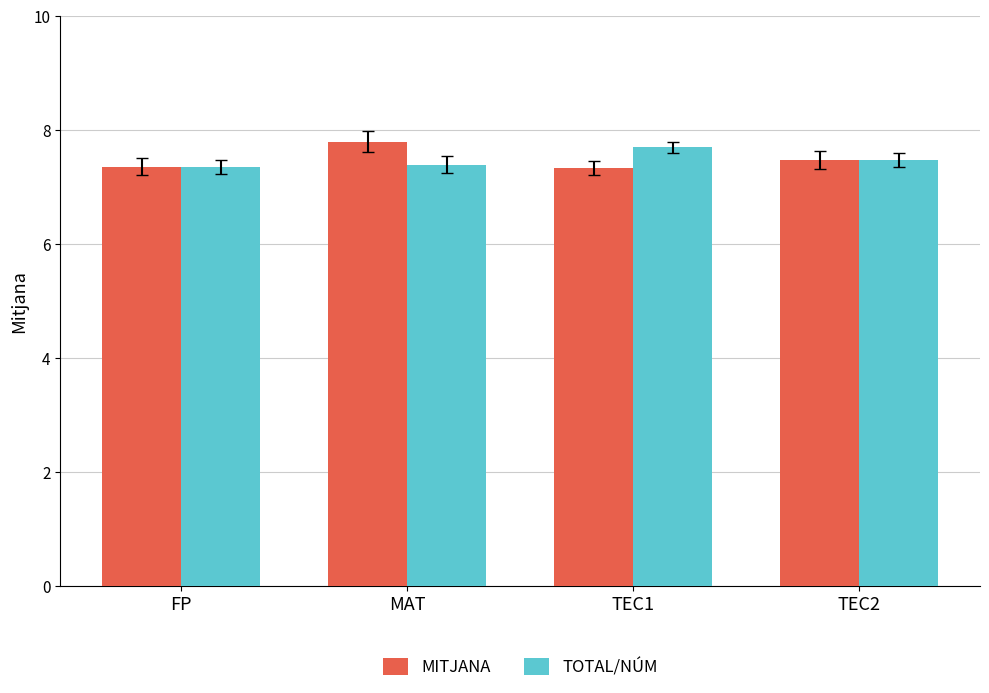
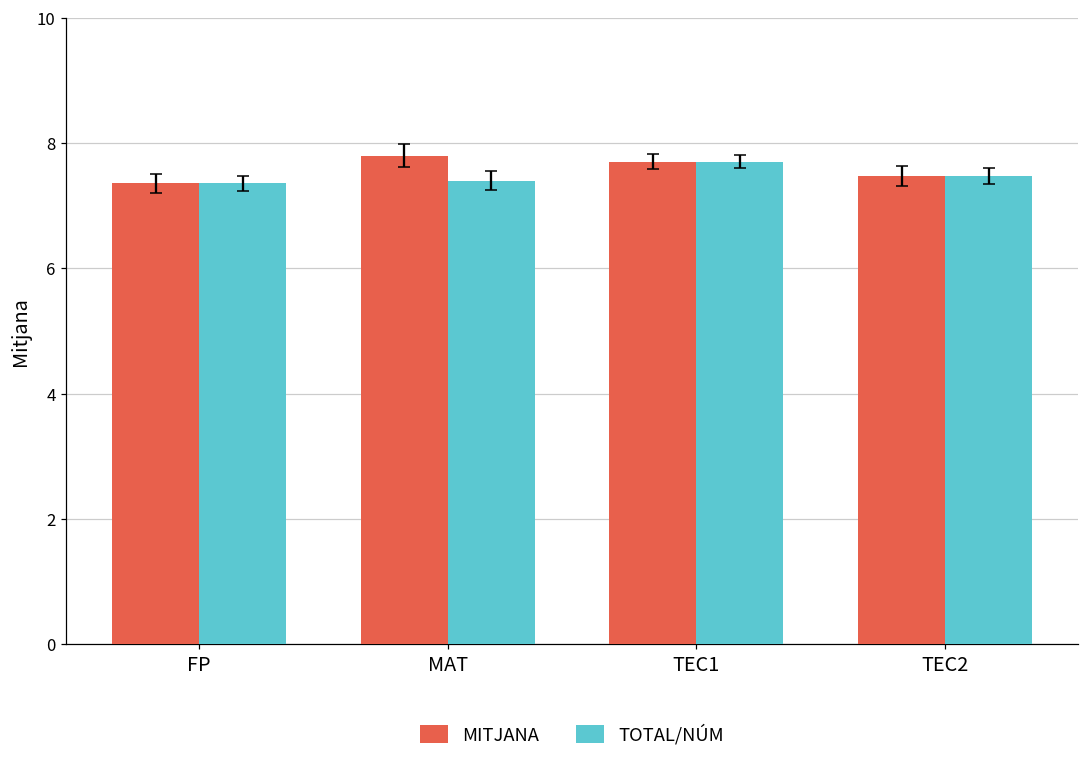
  {
    "MITJANA": {
      "FP": 7.4,
      "MAT": 7.8,
-     "TEC1": 7.3,
+     "TEC1": 7.7,
      "TEC2": 7.5
    },
    "TOTAL/NÚM": {
      "FP": 7.4,
      "MAT": 7.4,
      "TEC1": 7.7,
      "TEC2": 7.5
    }
  }
